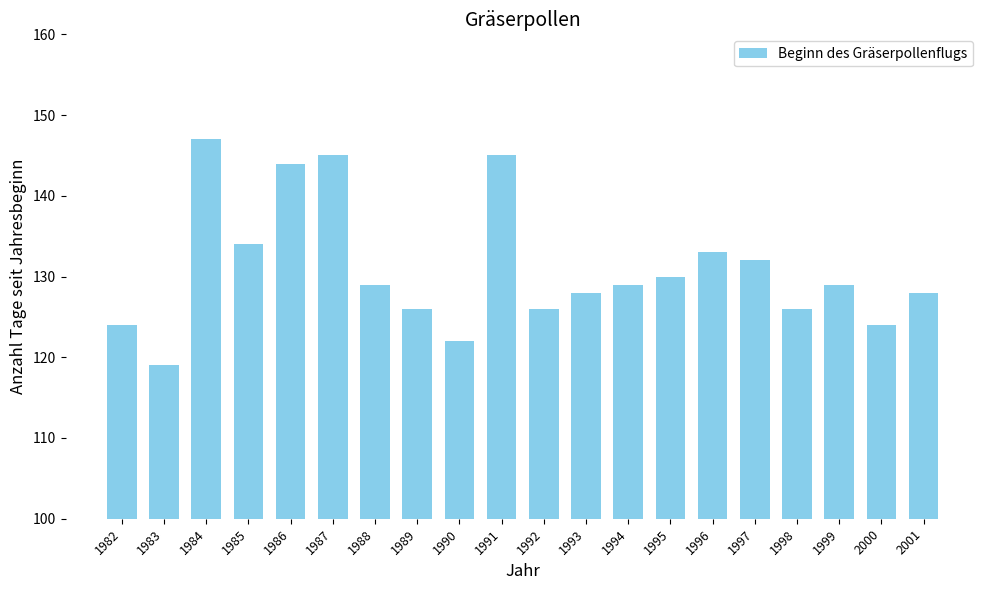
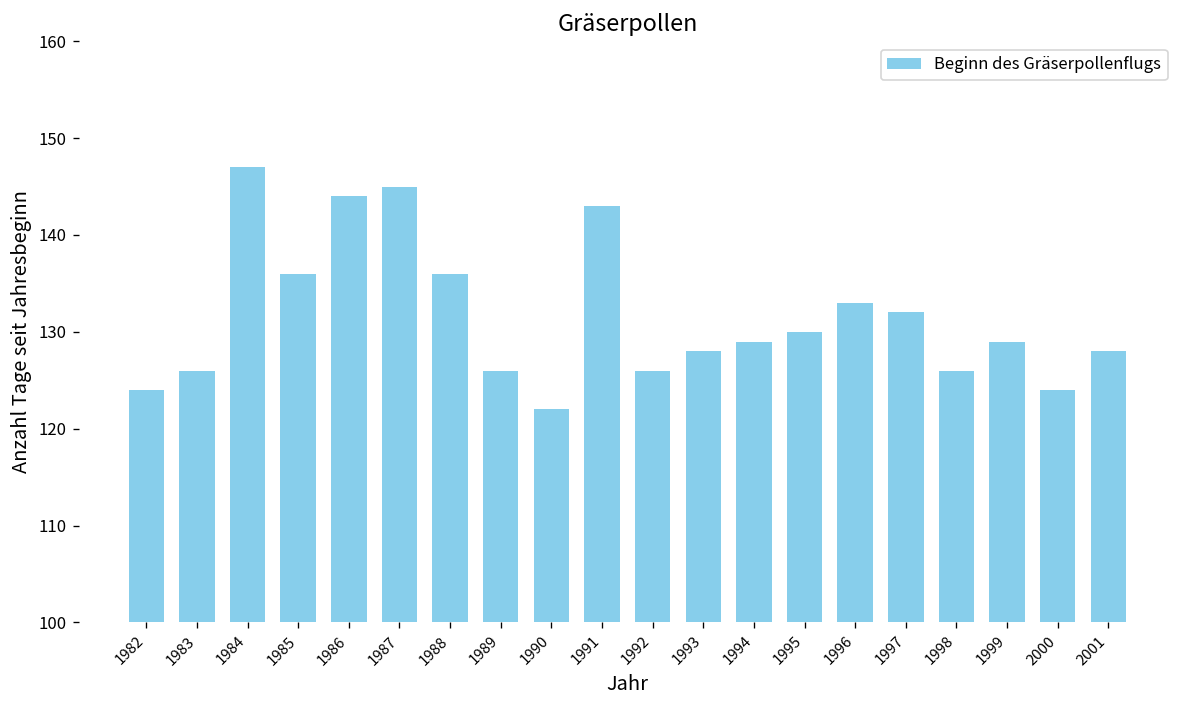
  {
    "1982": 124,
-   "1983": 119,
+   "1983": 126,
    "1984": 147,
-   "1985": 134,
+   "1985": 136,
    "1986": 144,
    "1987": 145,
-   "1988": 129,
+   "1988": 136,
    "1989": 126,
    "1990": 122,
-   "1991": 145,
+   "1991": 143,
    "1992": 126,
    "1993": 128,
    "1994": 129,
    "1995": 130,
    "1996": 133,
    "1997": 132,
    "1998": 126,
    "1999": 129,
    "2000": 124,
    "2001": 128
  }
